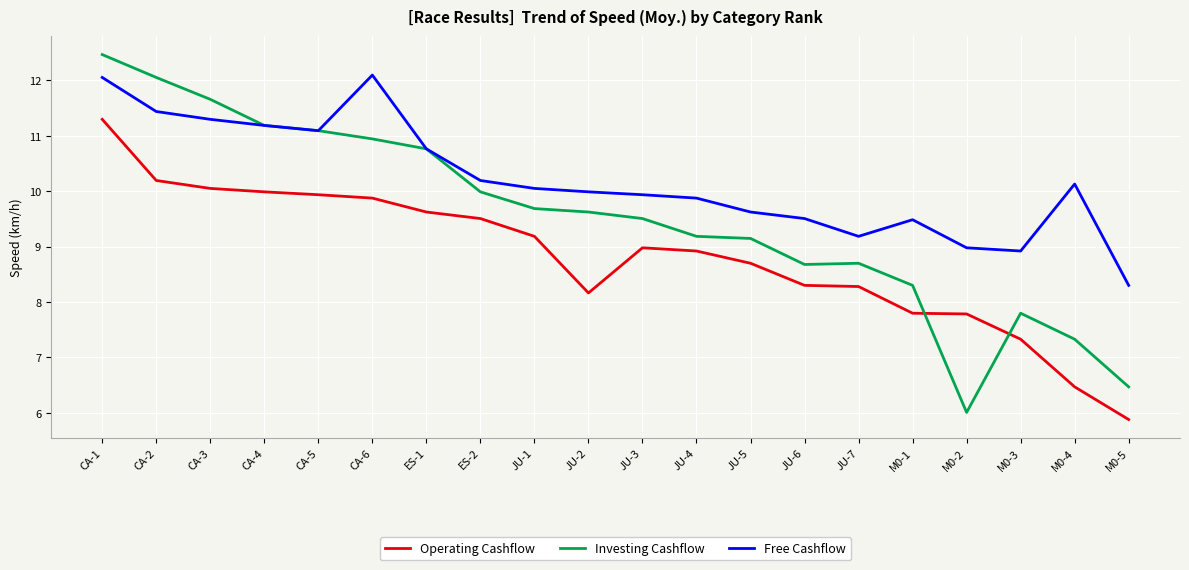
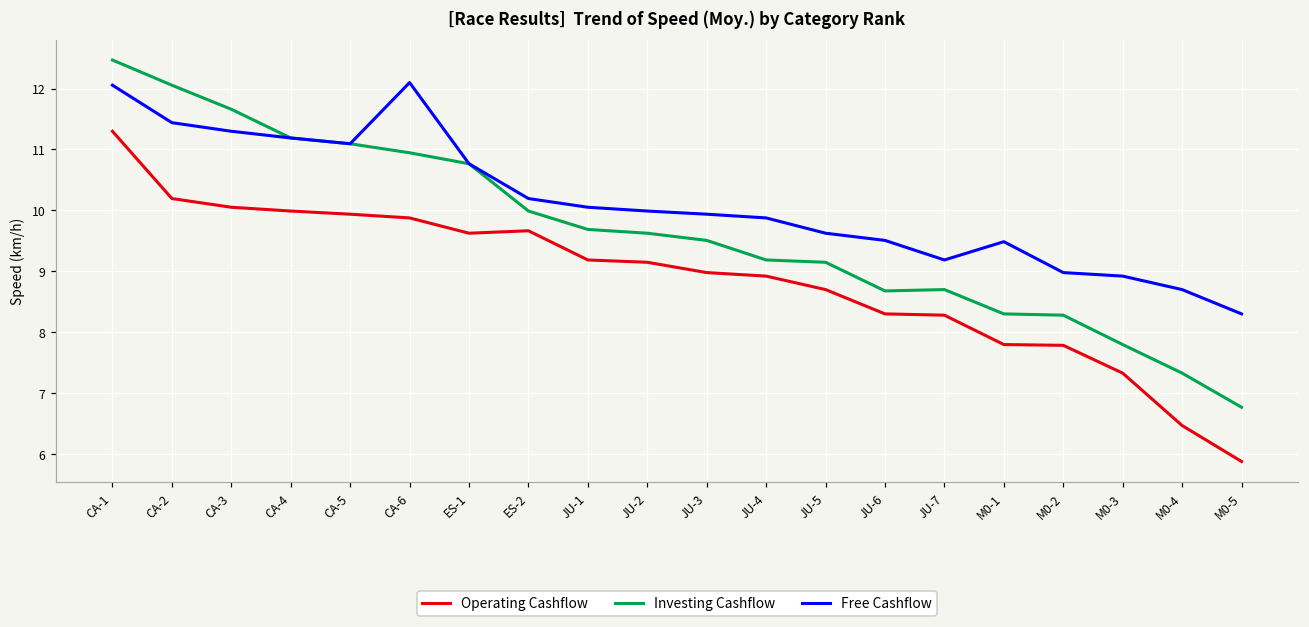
  {
    "Operating Cashflow": {
      "CA-1": 11.3,
      "CA-2": 10.2,
      "CA-3": 10.1,
      "CA-4": 10.0,
      "CA-5": 9.9,
      "CA-6": 9.9,
      "ES-1": 9.6,
-     "ES-2": 9.5,
+     "ES-2": 9.7,
      "JU-1": 9.2,
-     "JU-2": 8.2,
+     "JU-2": 9.1,
      "JU-3": 9.0,
      "JU-4": 8.9,
      "JU-5": 8.7,
      "JU-6": 8.3,
      "JU-7": 8.3,
      "M0-1": 7.8,
      "M0-2": 7.8,
      "M0-3": 7.3,
      "M0-4": 6.5,
      "M0-5": 5.9
    },
    "Investing Cashflow": {
      "CA-1": 12.5,
      "CA-2": 12.1,
      "CA-3": 11.7,
      "CA-6": 10.9,
      "ES-2": 10.0,
      "JU-1": 9.7,
      "JU-2": 9.6,
      "JU-3": 9.5,
      "JU-4": 9.2,
      "JU-5": 9.1,
      "JU-6": 8.7,
      "JU-7": 8.7,
      "M0-1": 8.3,
-     "M0-2": 6.0,
+     "M0-2": 8.3,
      "M0-3": 7.8,
      "M0-4": 7.3,
-     "M0-5": 6.5
+     "M0-5": 6.8
    },
    "Free Cashflow": {
      "CA-1": 12.1,
      "CA-2": 11.4,
      "CA-3": 11.3,
      "CA-6": 12.1,
      "ES-2": 10.2,
      "JU-1": 10.1,
      "JU-2": 10.0,
      "JU-3": 9.9,
      "JU-4": 9.9,
      "JU-5": 9.6,
      "JU-6": 9.5,
      "JU-7": 9.2,
      "M0-1": 9.5,
      "M0-2": 9.0,
      "M0-3": 8.9,
-     "M0-4": 10.1,
+     "M0-4": 8.7,
      "M0-5": 8.3
    }
  }
